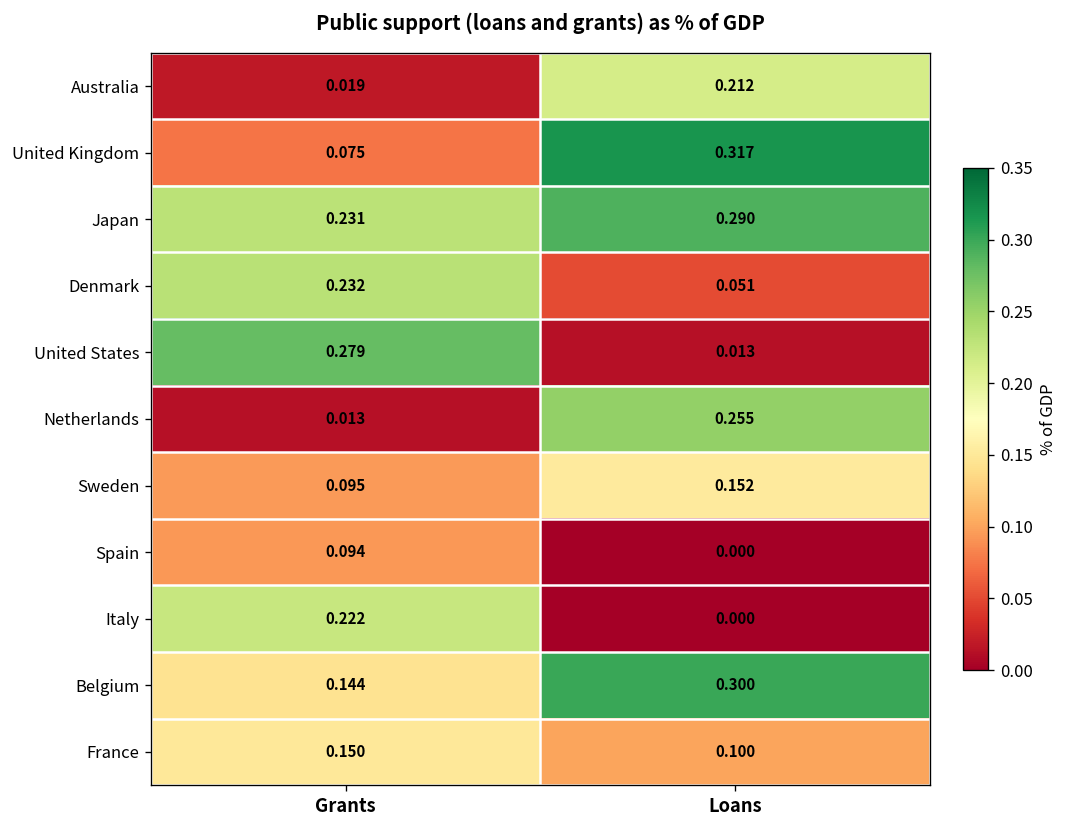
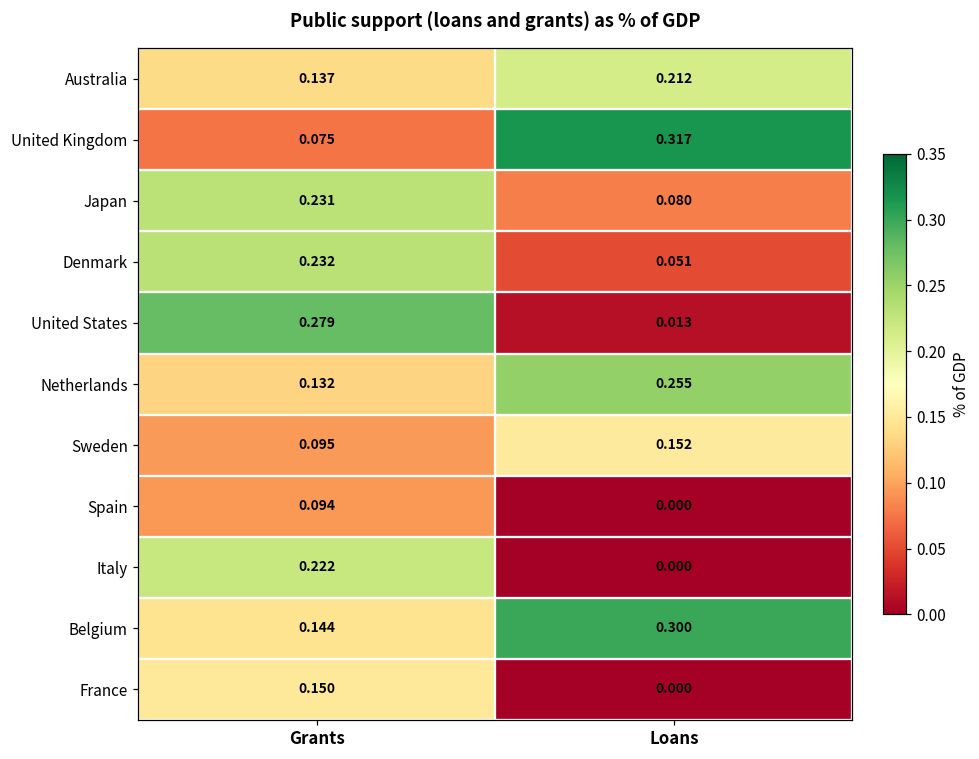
  {
    "Australia": {
-     "Grants": 0.019,
+     "Grants": 0.137,
      "Loans": 0.212
    },
    "United Kingdom": {
      "Grants": 0.075,
      "Loans": 0.317
    },
    "Japan": {
      "Grants": 0.231,
-     "Loans": 0.290
+     "Loans": 0.080
    },
    "Denmark": {
      "Grants": 0.232,
      "Loans": 0.051
    },
    "United States": {
      "Grants": 0.279,
      "Loans": 0.013
    },
    "Netherlands": {
-     "Grants": 0.013,
+     "Grants": 0.132,
      "Loans": 0.255
    },
    "Sweden": {
      "Grants": 0.095,
      "Loans": 0.152
    },
    "Spain": {
      "Grants": 0.094,
      "Loans": 0.000
    },
    "Italy": {
      "Grants": 0.222,
      "Loans": 0.000
    },
    "Belgium": {
      "Grants": 0.144,
      "Loans": 0.300
    },
    "France": {
      "Grants": 0.150,
-     "Loans": 0.100
+     "Loans": 0.000
    }
  }
